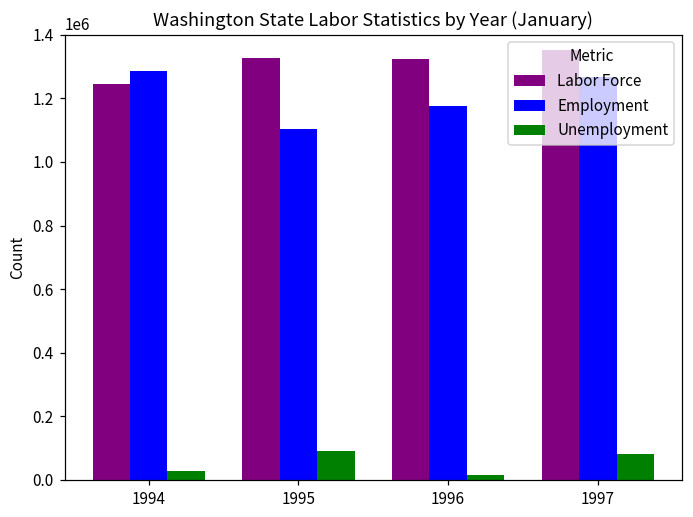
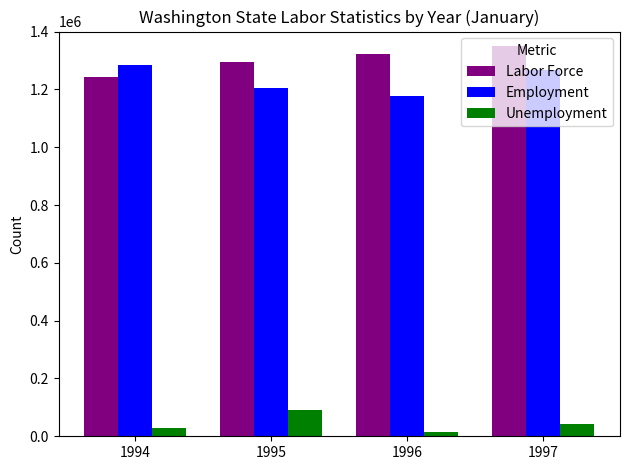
  {
    "Labor Force": {
      "1994": 1240000,
-     "1995": 1330000,
+     "1995": 1300000,
      "1996": 1320000
    },
    "Employment": {
      "1994": 1280000,
-     "1995": 1100000,
+     "1995": 1210000,
      "1996": 1180000
    },
    "Unemployment": {
      "1994": 30000,
      "1995": 90000,
      "1996": 20000,
-     "1997": 80000
+     "1997": 40000
    }
  }
